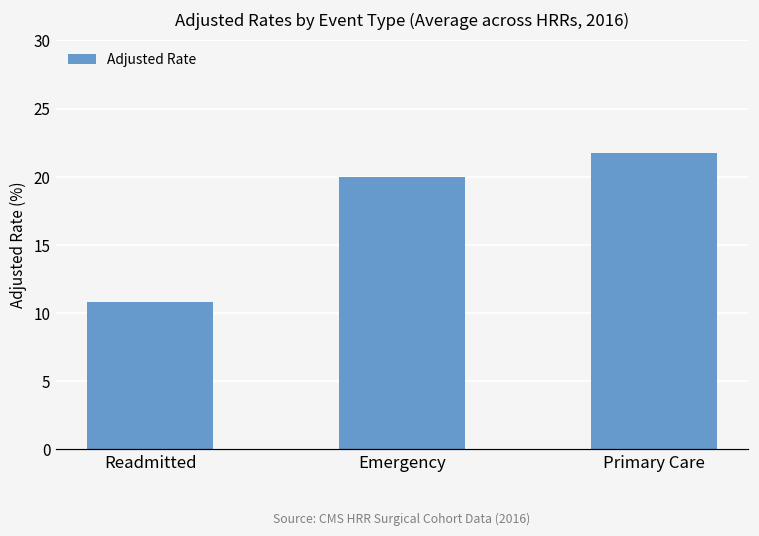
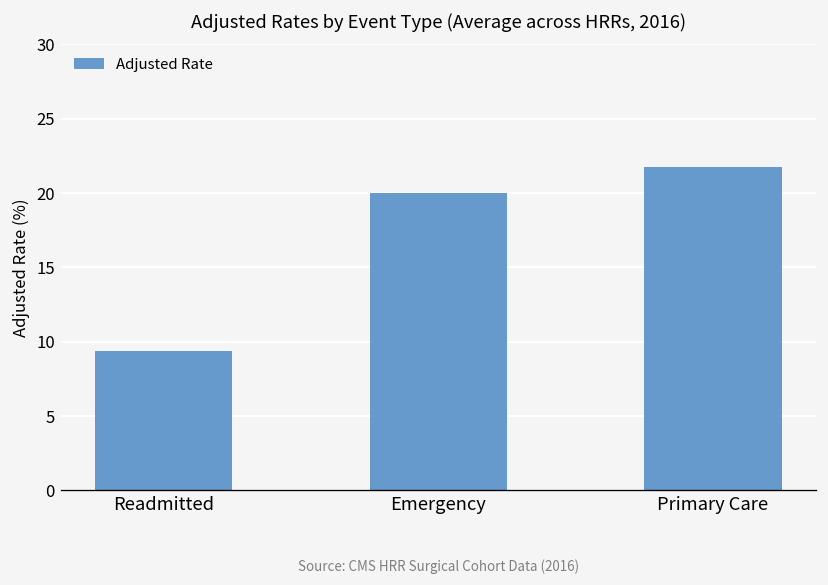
  {
-   "Readmitted": 10.8,
+   "Readmitted": 9.4,
    "Emergency": 20.0,
    "Primary Care": 21.7
  }
